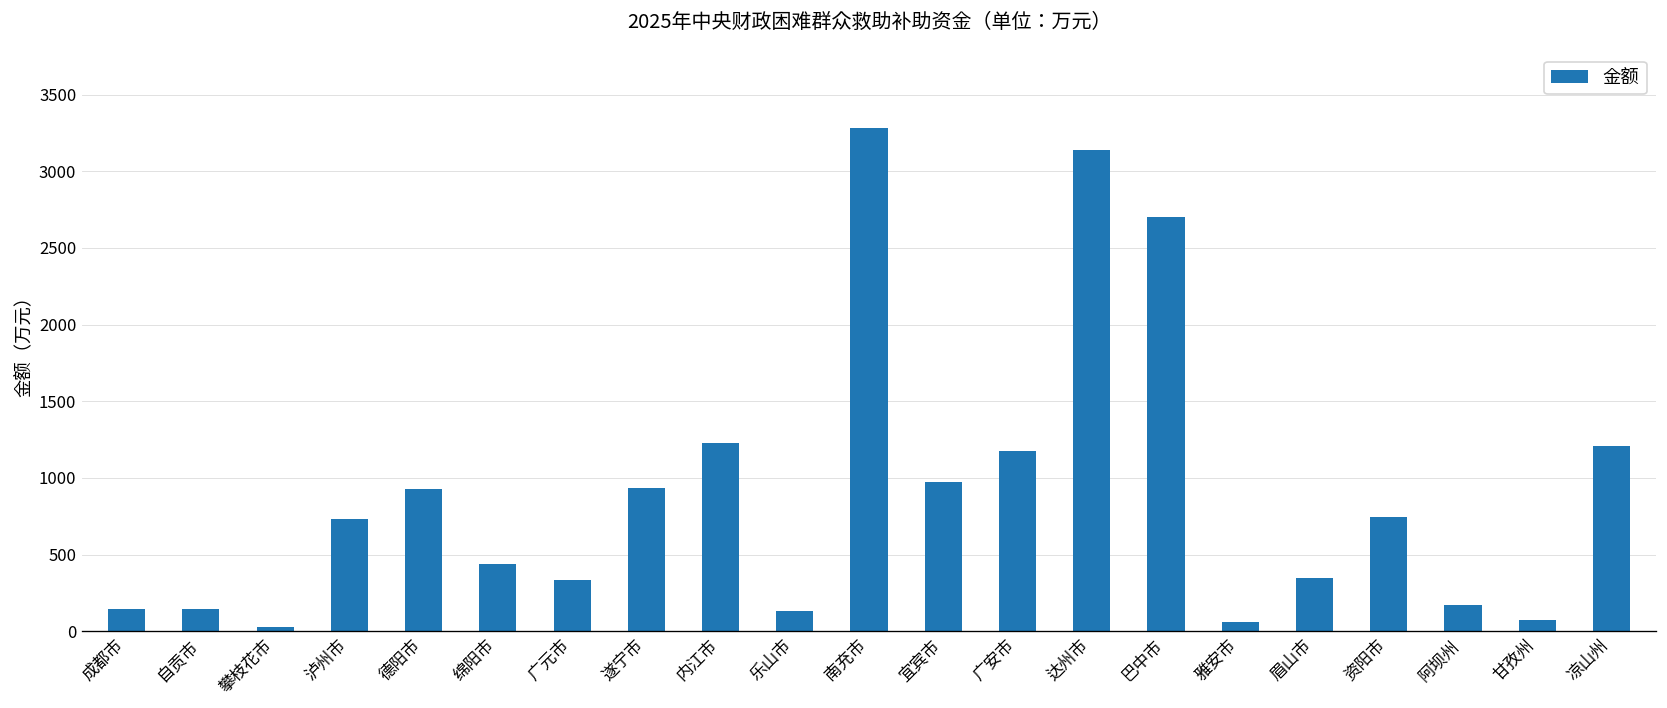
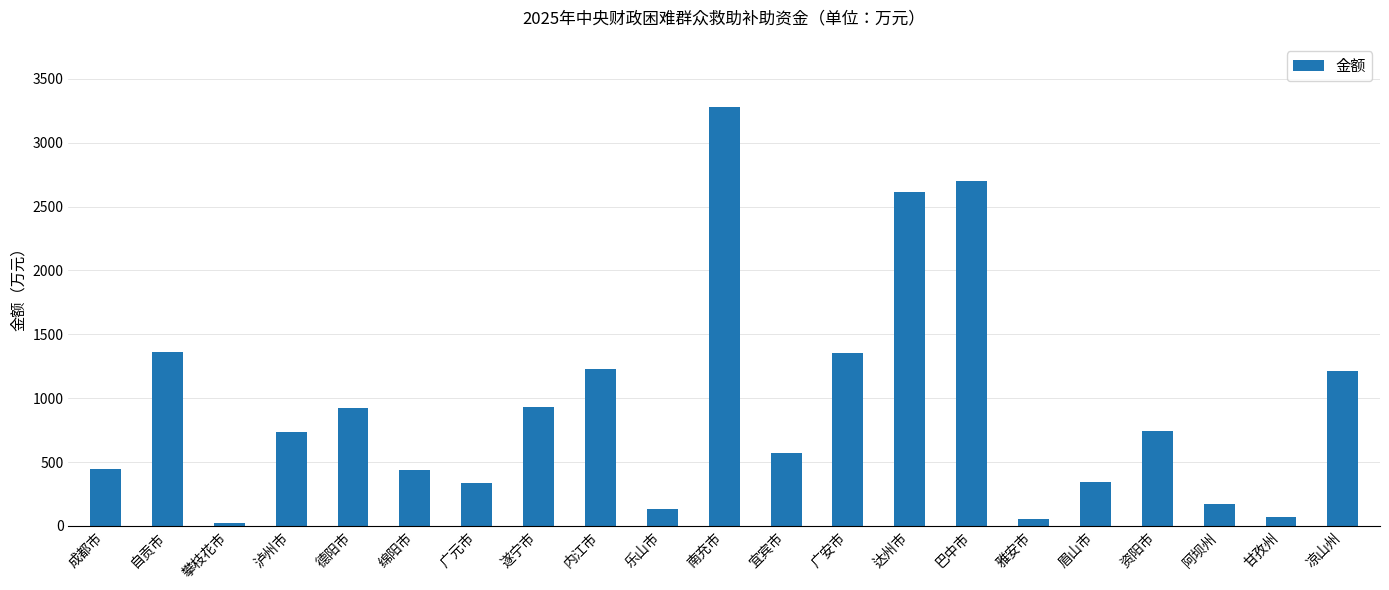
  {
-   "成都市": 140,
-   "自贡市": 140,
+   "成都市": 450,
+   "自贡市": 1360,
    "攀枝花市": 30,
    "泸州市": 730,
    "德阳市": 930,
    "绵阳市": 440,
    "广元市": 340,
    "遂宁市": 930,
    "内江市": 1230,
    "乐山市": 130,
    "南充市": 3280,
-   "宜宾市": 970,
-   "广安市": 1180,
-   "达州市": 3140,
+   "宜宾市": 570,
+   "广安市": 1350,
+   "达州市": 2620,
    "巴中市": 2700,
    "雅安市": 60,
    "眉山市": 350,
    "资阳市": 740,
    "阿坝州": 170,
    "甘孜州": 70,
    "凉山州": 1210
  }
